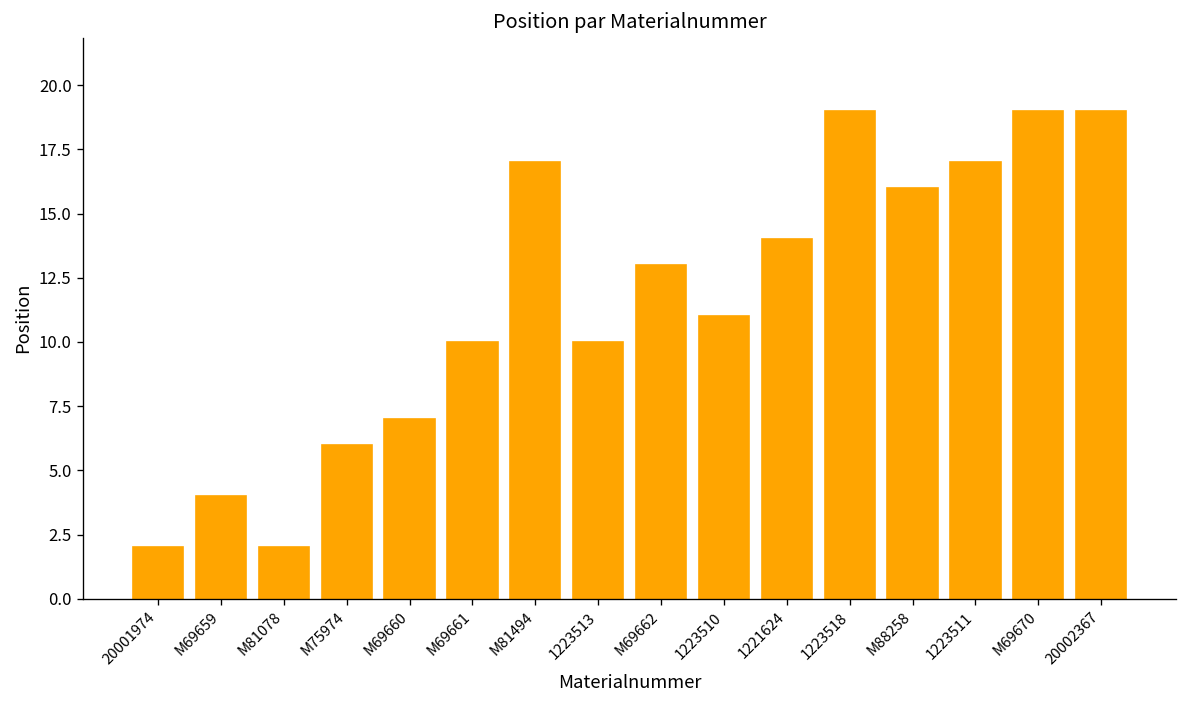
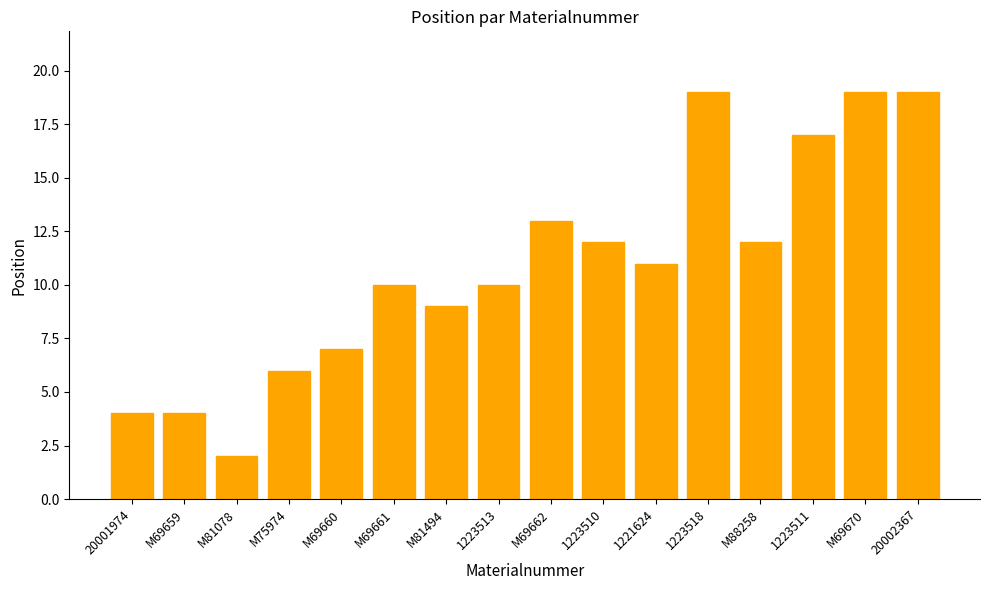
  {
-   "20001974": 2,
+   "20001974": 4,
    "M69659": 4,
    "M81078": 2,
    "M75974": 6,
    "M69660": 7,
    "M69661": 10,
-   "M81494": 17,
+   "M81494": 9,
    "1223513": 10,
    "M69662": 13,
-   "1223510": 11,
-   "1221624": 14,
+   "1223510": 12,
+   "1221624": 11,
    "1223518": 19,
-   "M88258": 16,
+   "M88258": 12,
    "1223511": 17,
    "M69670": 19,
    "20002367": 19
  }
